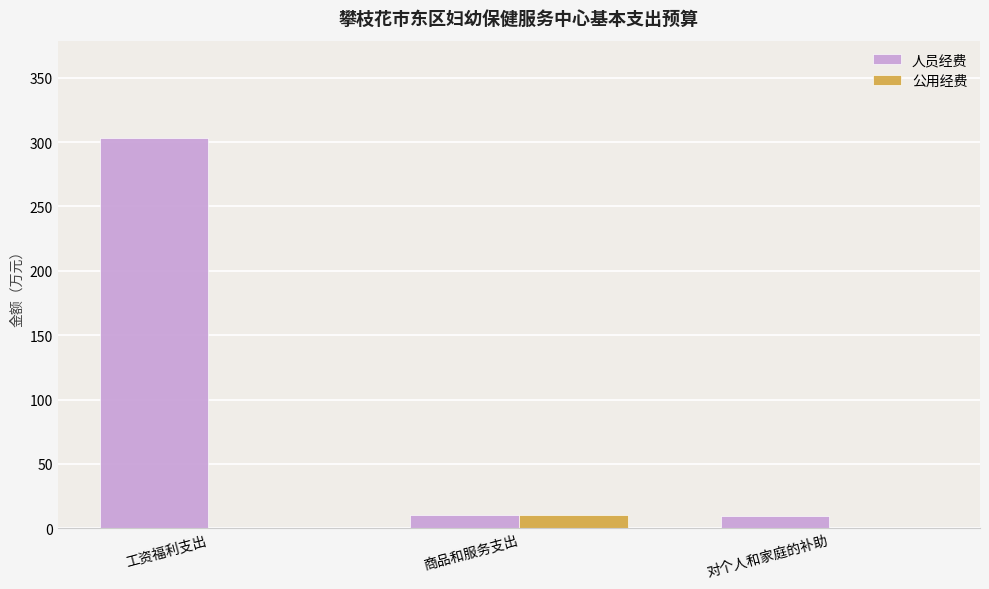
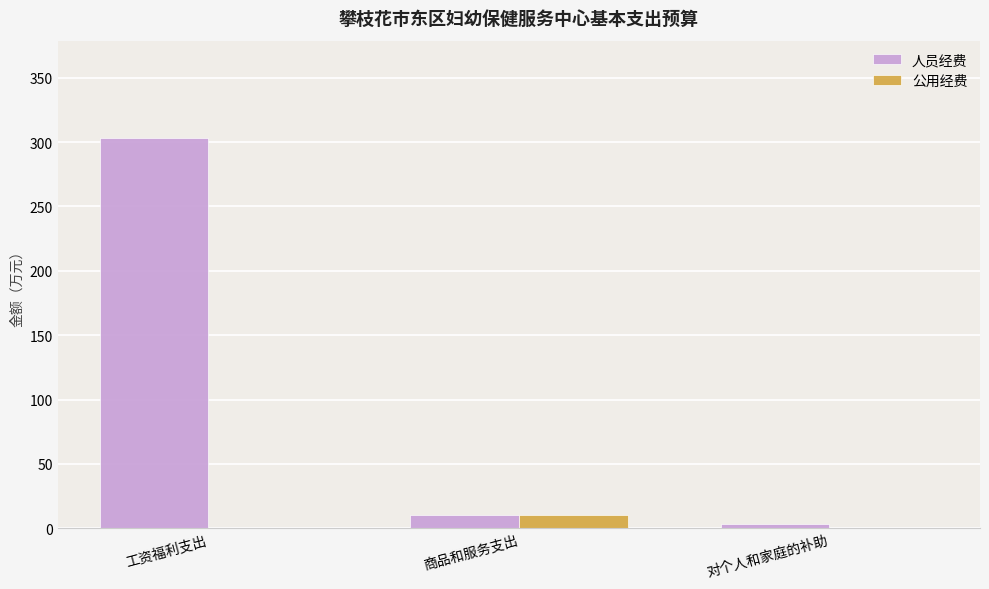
  {
    "人员经费": {
      "工资福利支出": 303,
      "商品和服务支出": 10,
-     "对个人和家庭的补助": 10
+     "对个人和家庭的补助": 3
    },
    "公用经费": {
      "工资福利支出": 0,
      "商品和服务支出": 10,
      "对个人和家庭的补助": 0
    }
  }
